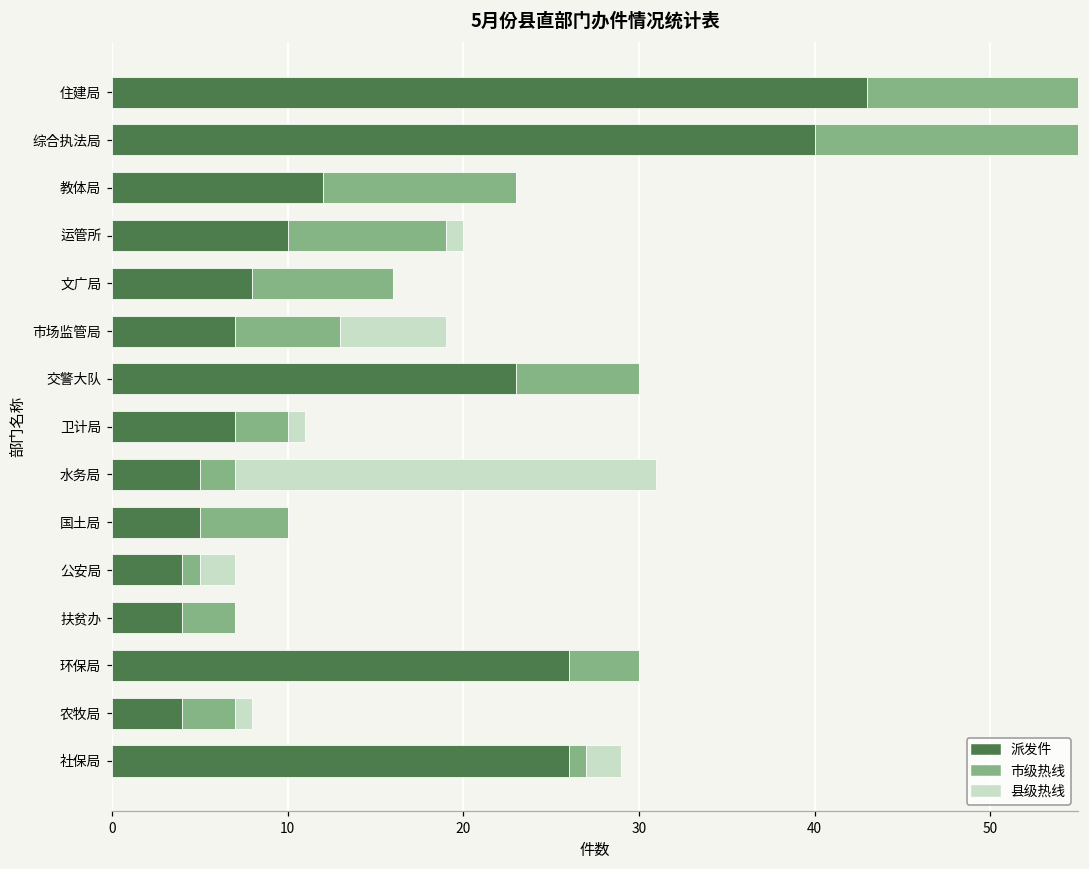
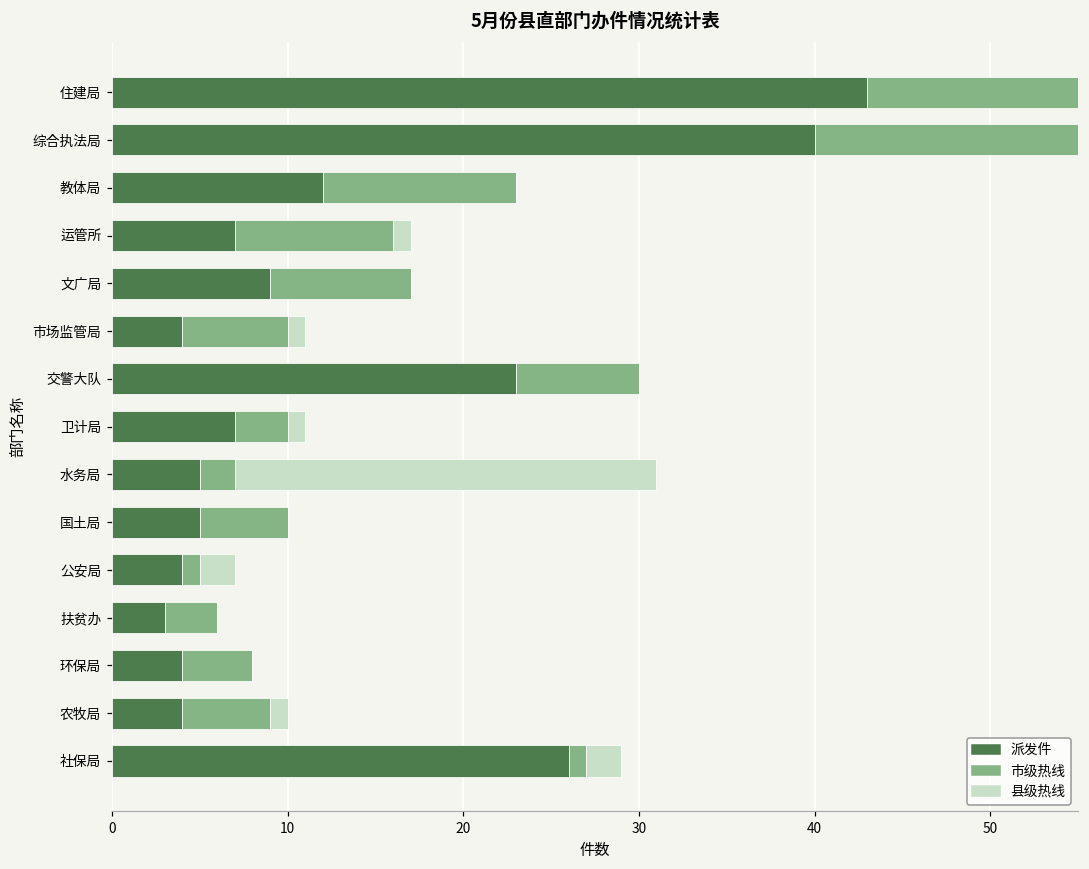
  {
    "派发件": {
      "住建局": 43,
      "综合执法局": 40,
      "教体局": 12,
-     "运管所": 10,
-     "文广局": 8,
-     "市场监管局": 7,
+     "运管所": 7,
+     "文广局": 9,
+     "市场监管局": 4,
      "交警大队": 23,
      "卫计局": 7,
      "水务局": 5,
      "国土局": 5,
      "公安局": 4,
-     "扶贫办": 4,
-     "环保局": 26,
+     "扶贫办": 3,
+     "环保局": 4,
      "农牧局": 4,
      "社保局": 26
    },
    "市级热线": {
      "教体局": 11,
      "运管所": 9,
      "文广局": 8,
      "市场监管局": 6,
      "交警大队": 7,
      "卫计局": 3,
      "水务局": 2,
      "国土局": 5,
      "公安局": 1,
      "扶贫办": 3,
      "环保局": 4,
-     "农牧局": 3,
+     "农牧局": 5,
      "社保局": 1
    },
    "县级热线": {
      "教体局": 0,
      "运管所": 1,
      "文广局": 0,
-     "市场监管局": 6,
+     "市场监管局": 1,
      "交警大队": 0,
      "卫计局": 1,
      "水务局": 24,
      "国土局": 0,
      "公安局": 2,
      "扶贫办": 0,
      "环保局": 0,
      "农牧局": 1,
      "社保局": 2
    }
  }
